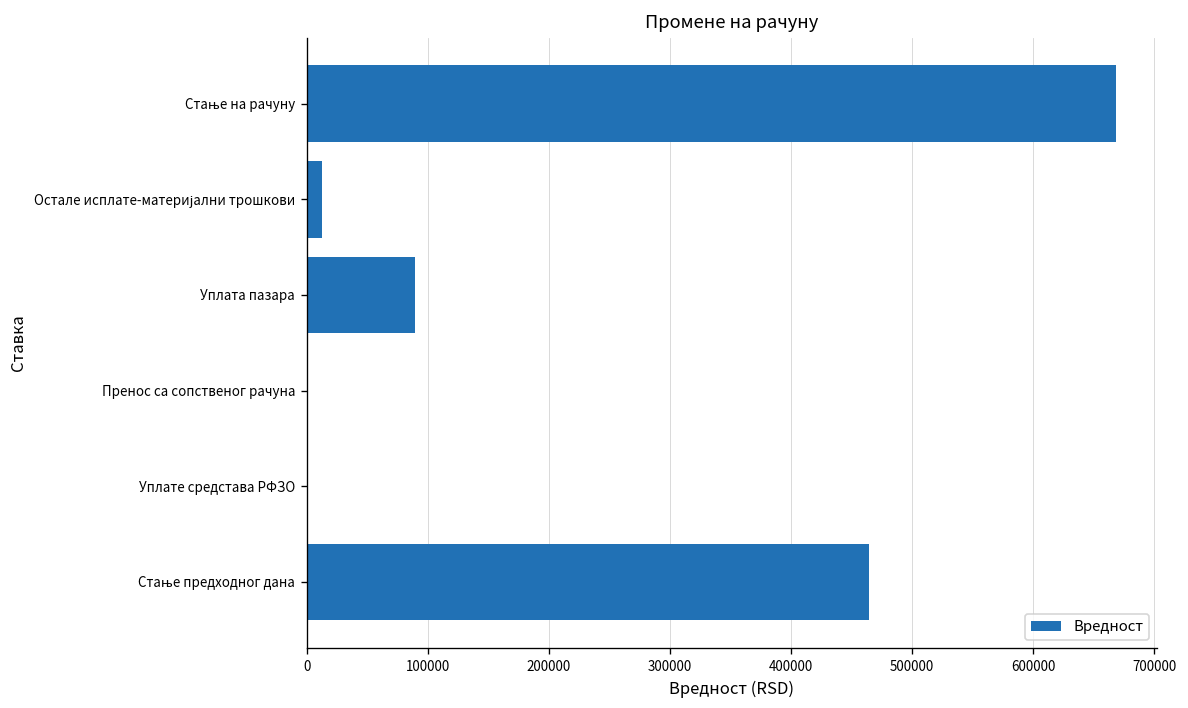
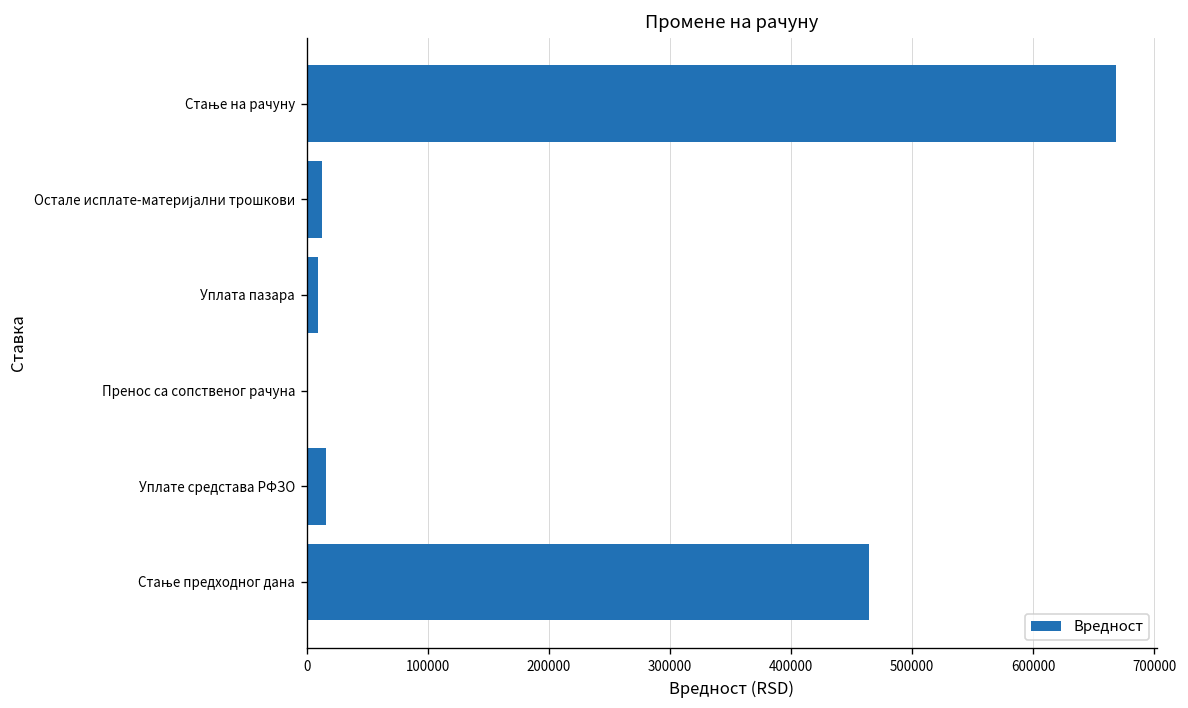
  {
    "Стање на рачуну": 669000,
    "Остале исплате-материјални трошкови": 12000,
-   "Уплата пазара": 89000,
+   "Уплата пазара": 9000,
    "Пренос са сопственог рачуна": 0,
-   "Уплате средстава РФЗО": 0,
+   "Уплате средстава РФЗО": 16000,
    "Стање предходног дана": 465000
  }
